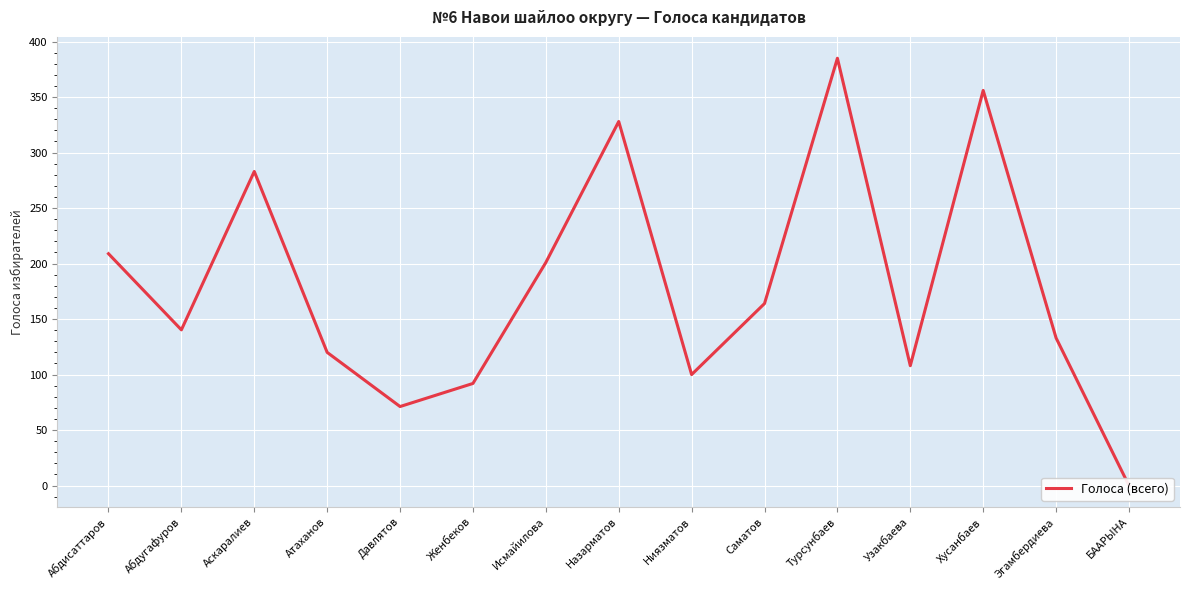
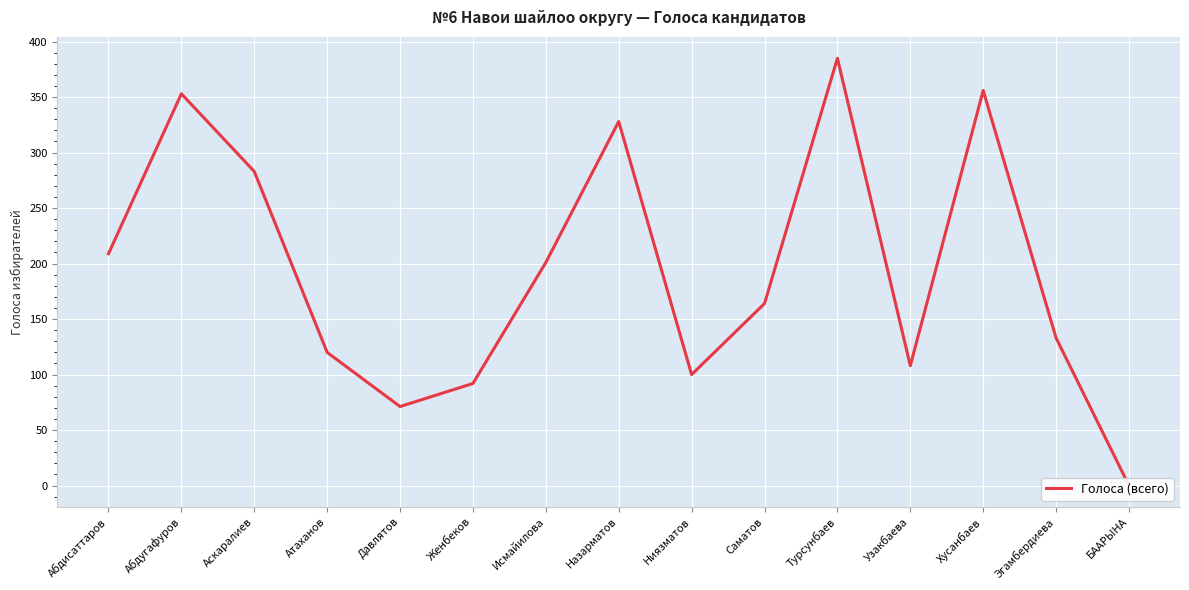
  {
    "Абдисаттаров": 209,
-   "Абдугафуров": 140,
+   "Абдугафуров": 353,
    "Аскаралиев": 283,
    "Атаханов": 120,
    "Давлятов": 71,
    "Женбеков": 92,
    "Исмайилова": 201,
    "Назарматов": 328,
    "Ниязматов": 100,
    "Саматов": 164,
    "Турсунбаев": 385,
    "Узакбаева": 108,
    "Хусанбаев": 356,
    "Эгамбердиева": 133
  }
